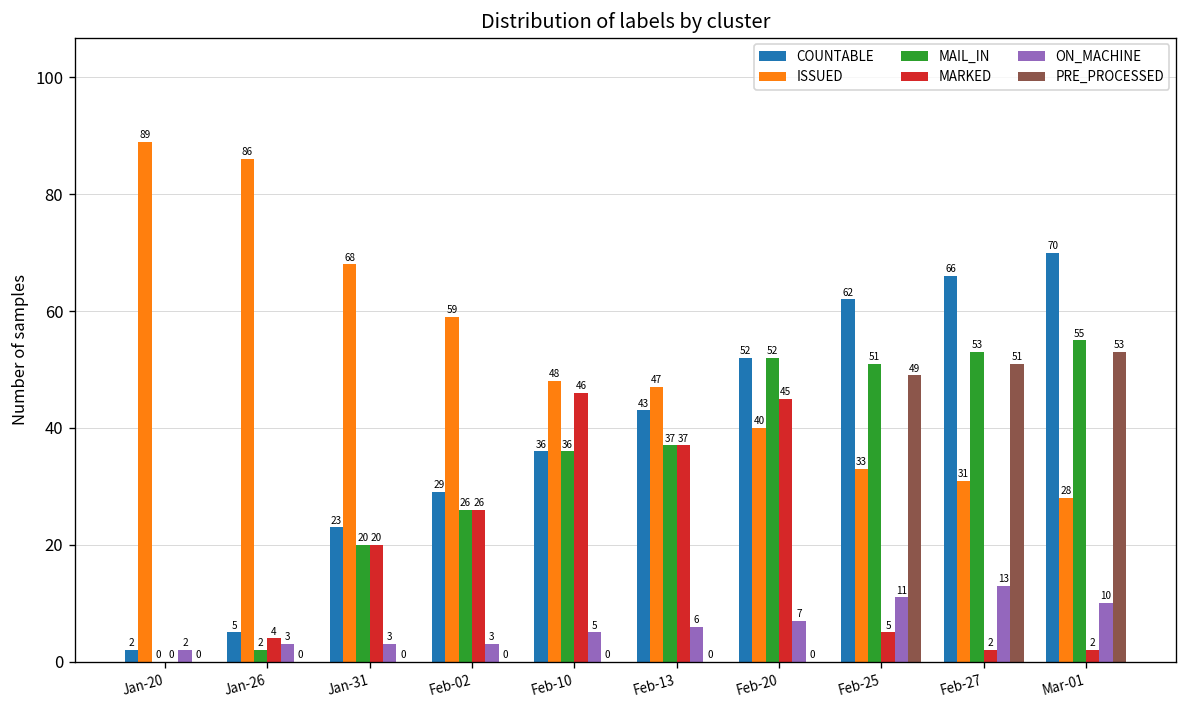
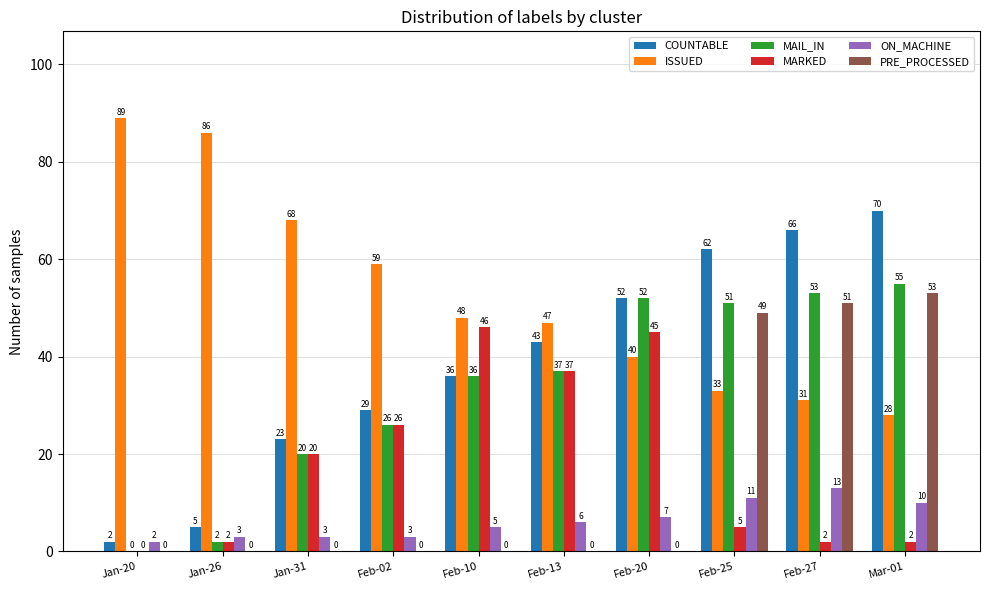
  {
    "COUNTABLE": {
      "Jan-20": 2,
      "Jan-26": 5,
      "Jan-31": 23,
      "Feb-02": 29,
      "Feb-10": 36,
      "Feb-13": 43,
      "Feb-20": 52,
      "Feb-25": 62,
      "Feb-27": 66,
      "Mar-01": 70
    },
    "ISSUED": {
      "Jan-20": 89,
      "Jan-26": 86,
      "Jan-31": 68,
      "Feb-02": 59,
      "Feb-10": 48,
      "Feb-13": 47,
      "Feb-20": 40,
      "Feb-25": 33,
      "Feb-27": 31,
      "Mar-01": 28
    },
    "MAIL_IN": {
      "Jan-20": 0,
      "Jan-26": 2,
      "Jan-31": 20,
      "Feb-02": 26,
      "Feb-10": 36,
      "Feb-13": 37,
      "Feb-20": 52,
      "Feb-25": 51,
      "Feb-27": 53,
      "Mar-01": 55
    },
    "MARKED": {
      "Jan-20": 0,
-     "Jan-26": 4,
+     "Jan-26": 2,
      "Jan-31": 20,
      "Feb-02": 26,
      "Feb-10": 46,
      "Feb-13": 37,
      "Feb-20": 45,
      "Feb-25": 5,
      "Feb-27": 2,
      "Mar-01": 2
    },
    "ON_MACHINE": {
      "Jan-20": 2,
      "Jan-26": 3,
      "Jan-31": 3,
      "Feb-02": 3,
      "Feb-10": 5,
      "Feb-13": 6,
      "Feb-20": 7,
      "Feb-25": 11,
      "Feb-27": 13,
      "Mar-01": 10
    },
    "PRE_PROCESSED": {
      "Jan-20": 0,
      "Jan-26": 0,
      "Jan-31": 0,
      "Feb-02": 0,
      "Feb-10": 0,
      "Feb-13": 0,
      "Feb-20": 0,
      "Feb-25": 49,
      "Feb-27": 51,
      "Mar-01": 53
    }
  }
